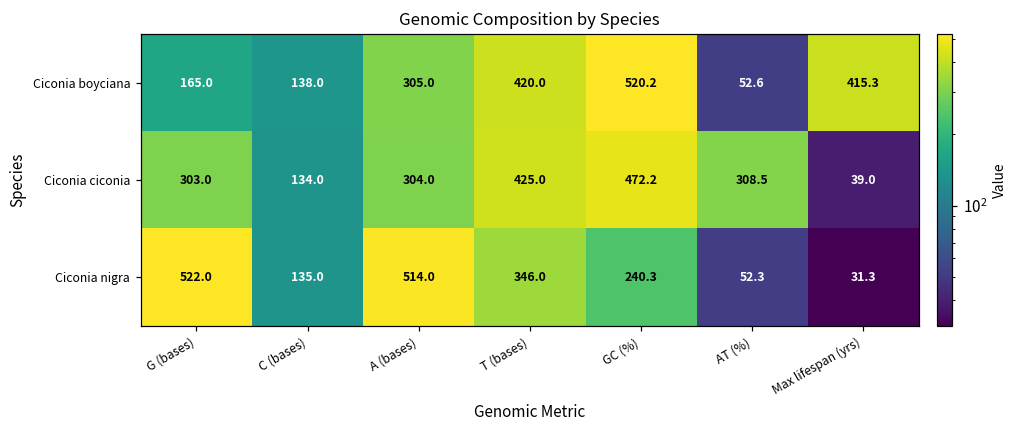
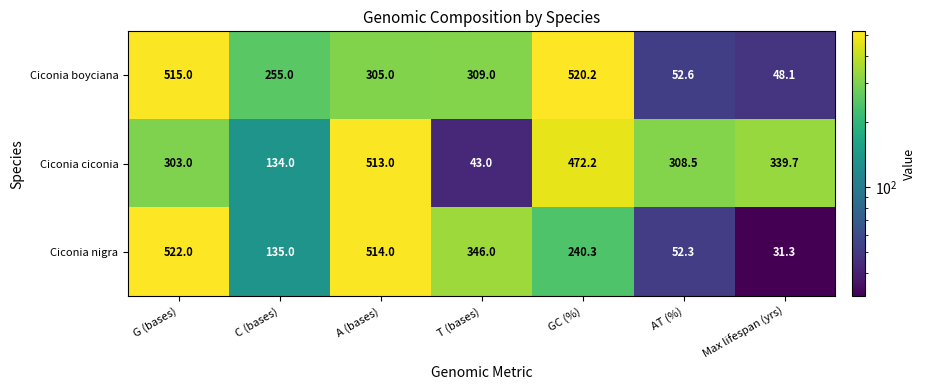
  {
    "Ciconia boyciana": {
-     "G (bases)": 165.0,
-     "C (bases)": 138.0,
+     "G (bases)": 515.0,
+     "C (bases)": 255.0,
      "A (bases)": 305.0,
-     "T (bases)": 420.0,
+     "T (bases)": 309.0,
      "GC (%)": 520.2,
      "AT (%)": 52.6,
-     "Max lifespan (yrs)": 415.3
+     "Max lifespan (yrs)": 48.1
    },
    "Ciconia ciconia": {
      "G (bases)": 303.0,
      "C (bases)": 134.0,
-     "A (bases)": 304.0,
-     "T (bases)": 425.0,
+     "A (bases)": 513.0,
+     "T (bases)": 43.0,
      "GC (%)": 472.2,
      "AT (%)": 308.5,
-     "Max lifespan (yrs)": 39.0
+     "Max lifespan (yrs)": 339.7
    },
    "Ciconia nigra": {
      "G (bases)": 522.0,
      "C (bases)": 135.0,
      "A (bases)": 514.0,
      "T (bases)": 346.0,
      "GC (%)": 240.3,
      "AT (%)": 52.3,
      "Max lifespan (yrs)": 31.3
    }
  }
